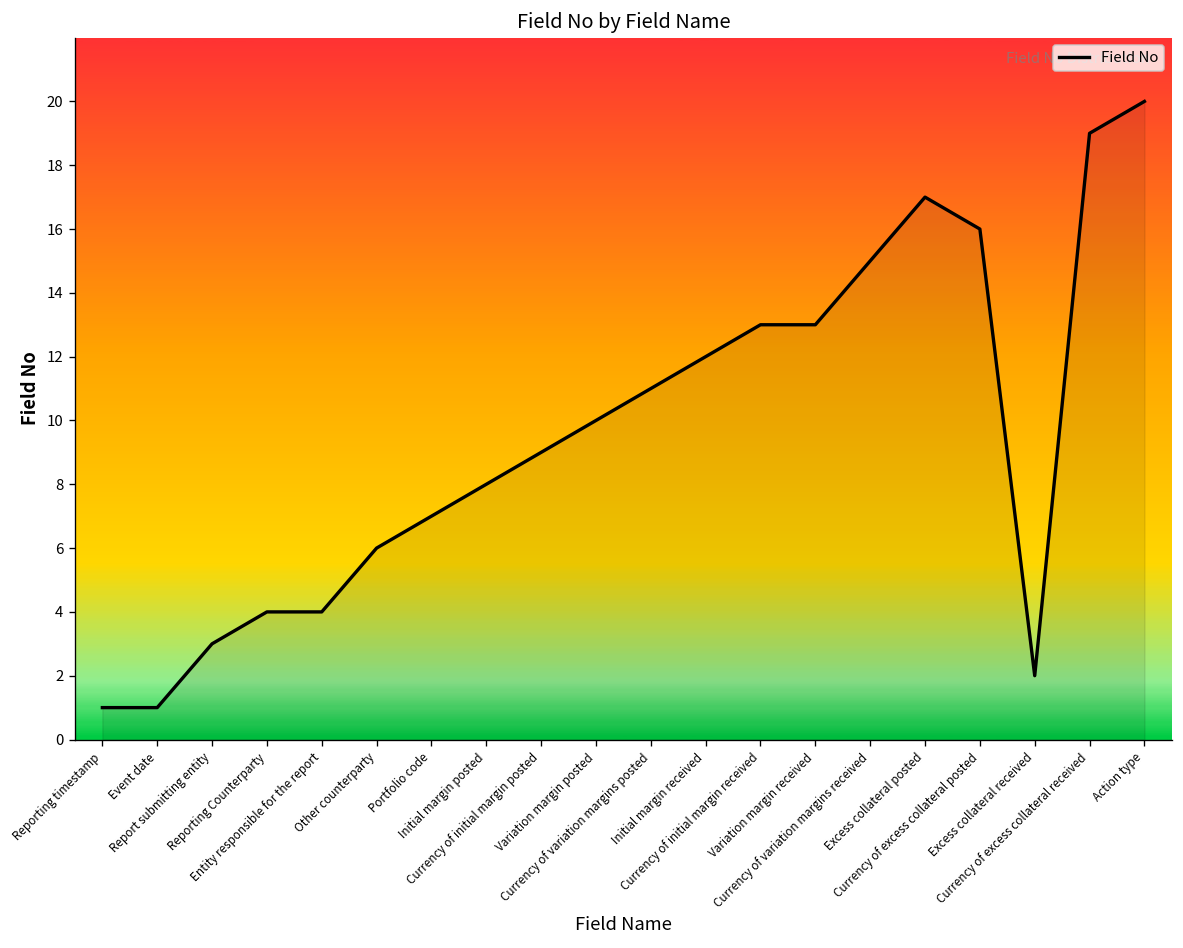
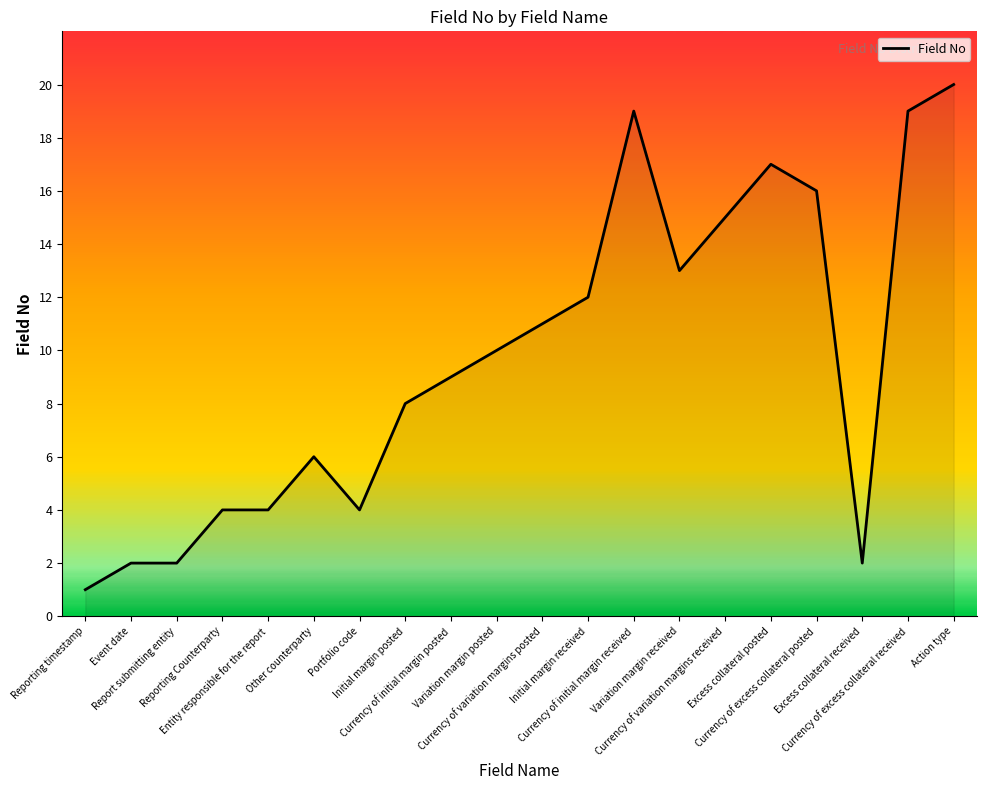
  {
    "Reporting timestamp": 1,
-   "Event date": 1,
-   "Report submitting entity": 3,
+   "Event date": 2,
+   "Report submitting entity": 2,
    "Reporting Counterparty": 4,
    "Entity responsible for the report": 4,
    "Other counterparty": 6,
-   "Portfolio code": 7,
+   "Portfolio code": 4,
    "Initial margin posted": 8,
    "Currency of initial margin posted": 9,
    "Variation margin posted": 10,
    "Currency of variation margins posted": 11,
    "Initial margin received": 12,
-   "Currency of initial margin received": 13,
+   "Currency of initial margin received": 19,
    "Variation margin received": 13,
    "Currency of variation margins received": 15,
    "Excess collateral posted": 17,
    "Currency of excess collateral posted": 16,
    "Excess collateral received": 2,
    "Currency of excess collateral received": 19,
    "Action type": 20
  }
